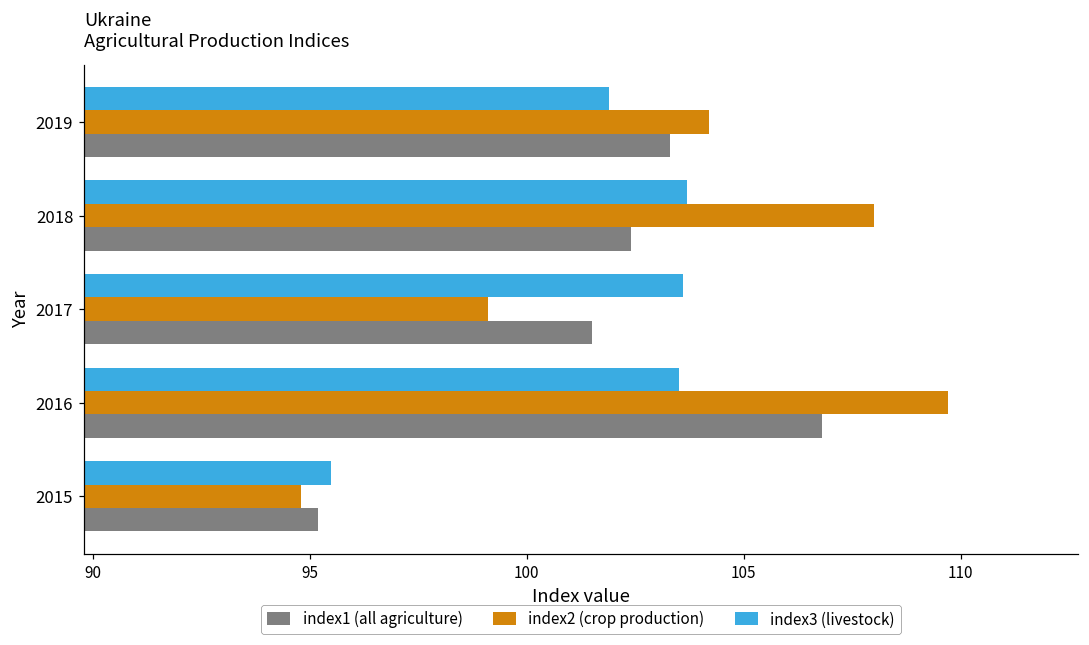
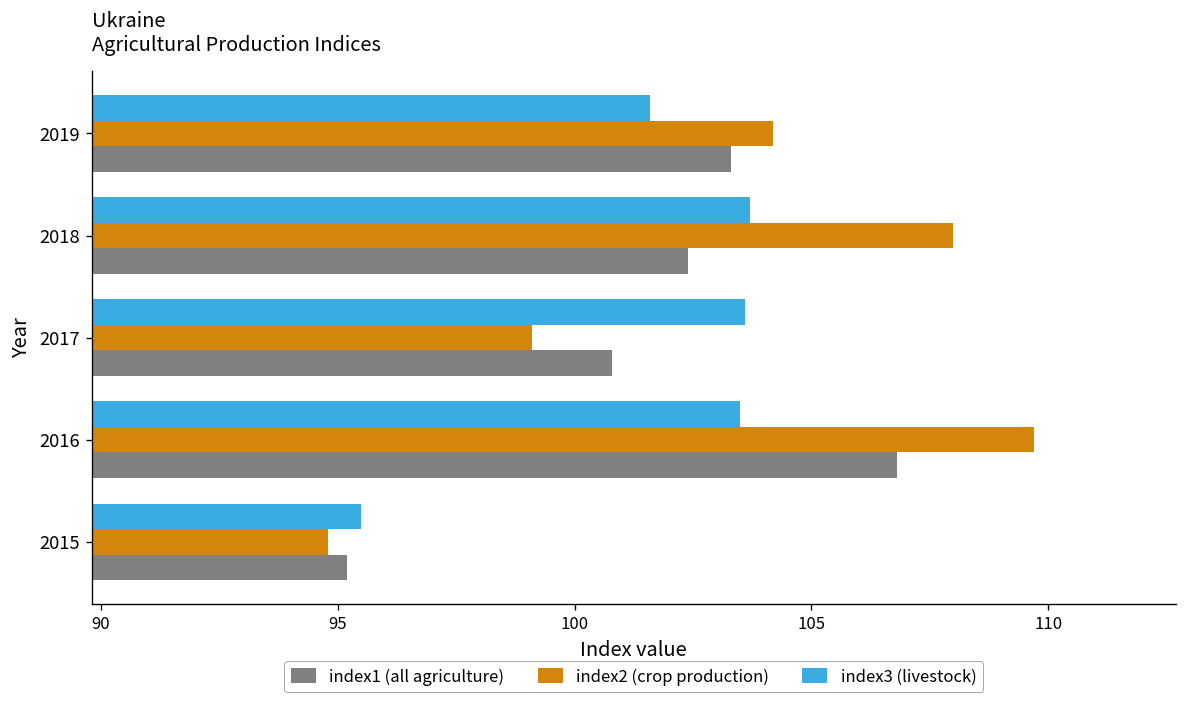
  {
    "index1 (all agriculture)": {
      "2019": 103.3,
      "2018": 102.4,
-     "2017": 101.5,
+     "2017": 100.8,
      "2016": 106.8,
      "2015": 95.2
    },
    "index2 (crop production)": {
      "2019": 104.2,
      "2018": 108.0,
      "2017": 99.1,
      "2016": 109.7,
      "2015": 94.8
    },
    "index3 (livestock)": {
-     "2019": 101.9,
+     "2019": 101.6,
      "2018": 103.7,
      "2017": 103.6,
      "2016": 103.5,
      "2015": 95.5
    }
  }
